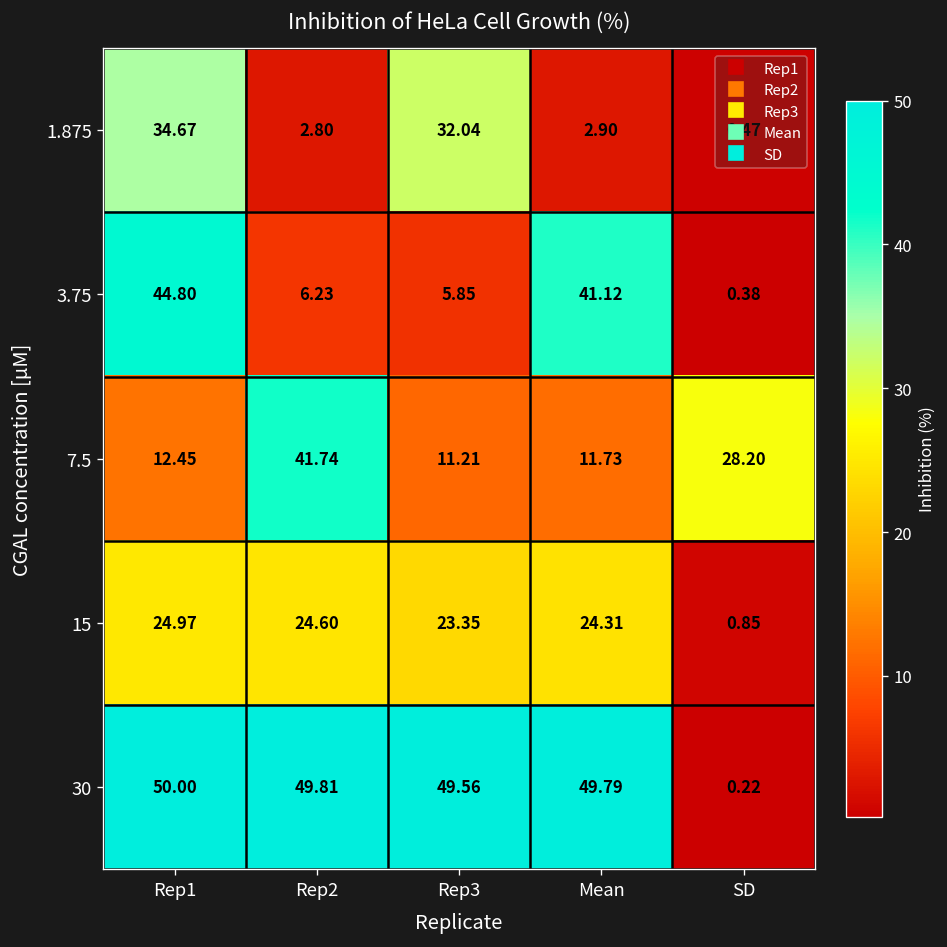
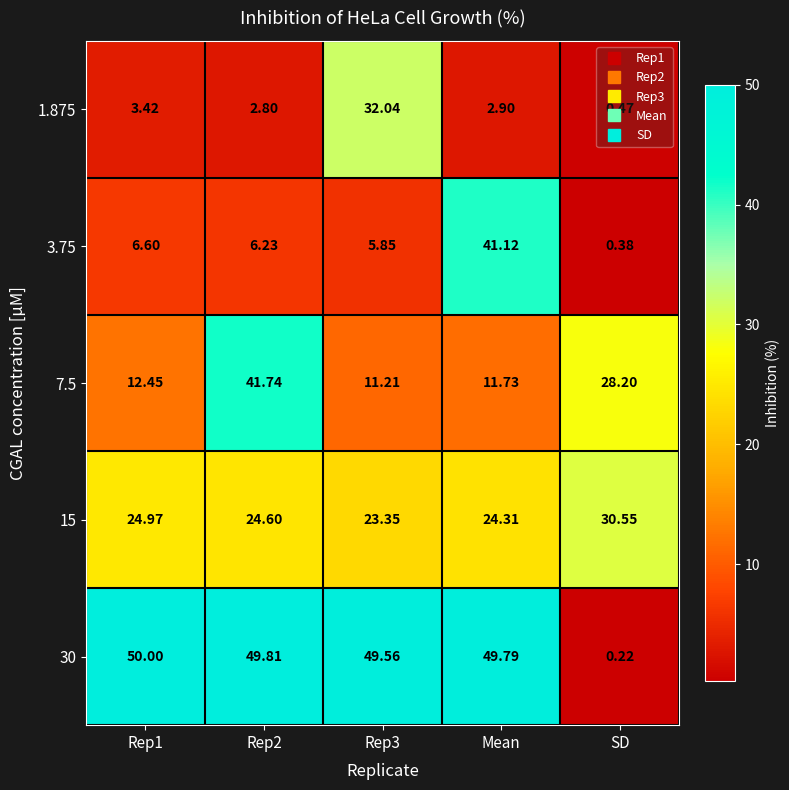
  {
    "1.875": {
-     "Rep1": 34.67,
+     "Rep1": 3.42,
      "Rep2": 2.80,
      "Rep3": 32.04,
      "Mean": 2.90
    },
    "3.75": {
-     "Rep1": 44.80,
+     "Rep1": 6.60,
      "Rep2": 6.23,
      "Rep3": 5.85,
      "Mean": 41.12,
      "SD": 0.38
    },
    "7.5": {
      "Rep1": 12.45,
      "Rep2": 41.74,
      "Rep3": 11.21,
      "Mean": 11.73,
      "SD": 28.20
    },
    "15": {
      "Rep1": 24.97,
      "Rep2": 24.60,
      "Rep3": 23.35,
      "Mean": 24.31,
-     "SD": 0.85
+     "SD": 30.55
    },
    "30": {
      "Rep1": 50.00,
      "Rep2": 49.81,
      "Rep3": 49.56,
      "Mean": 49.79,
      "SD": 0.22
    }
  }
